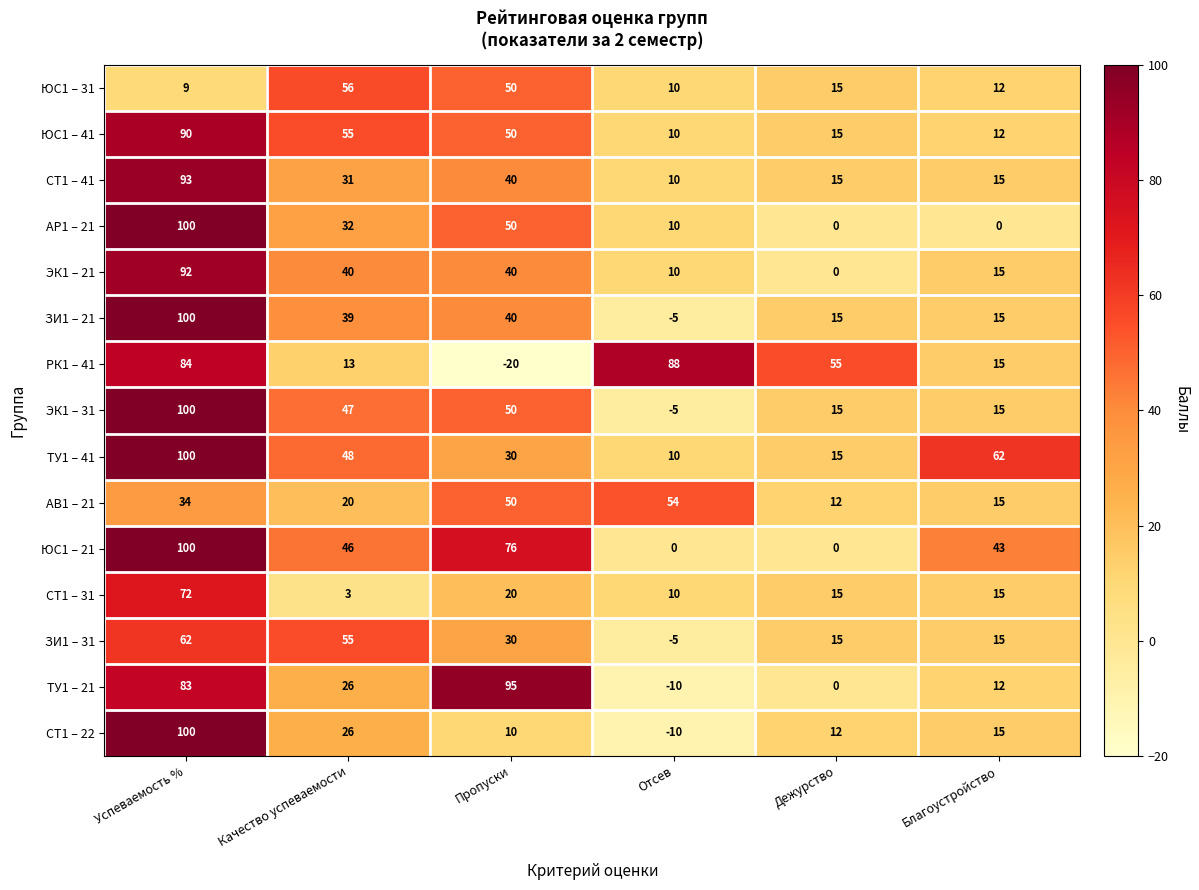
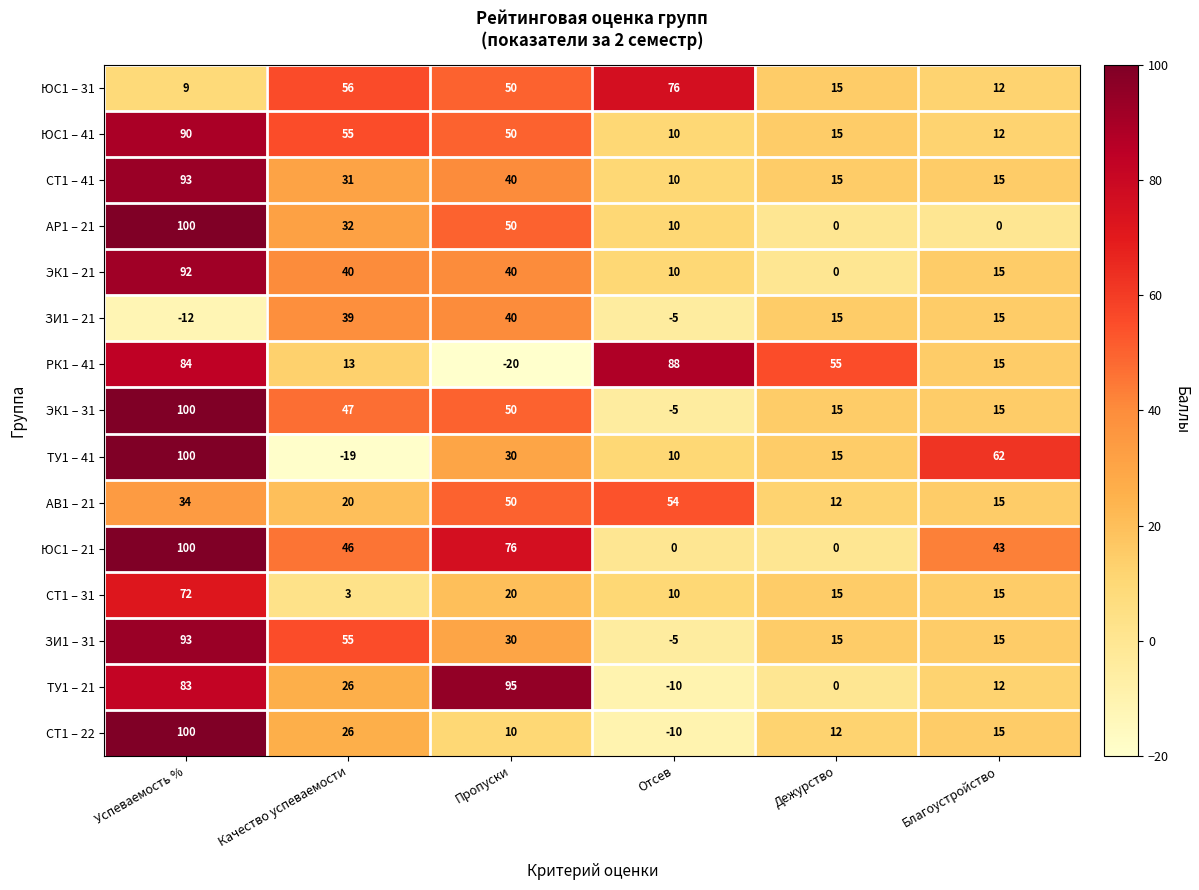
  {
    "ЮС1 – 31": {
      "Успеваемость %": 9,
      "Качество успеваемости": 56,
      "Пропуски": 50,
-     "Отсев": 10,
+     "Отсев": 76,
      "Дежурство": 15,
      "Благоустройство": 12
    },
    "ЮС1 – 41": {
      "Успеваемость %": 90,
      "Качество успеваемости": 55,
      "Пропуски": 50,
      "Отсев": 10,
      "Дежурство": 15,
      "Благоустройство": 12
    },
    "СТ1 – 41": {
      "Успеваемость %": 93,
      "Качество успеваемости": 31,
      "Пропуски": 40,
      "Отсев": 10,
      "Дежурство": 15,
      "Благоустройство": 15
    },
    "АР1 – 21": {
      "Успеваемость %": 100,
      "Качество успеваемости": 32,
      "Пропуски": 50,
      "Отсев": 10,
      "Дежурство": 0,
      "Благоустройство": 0
    },
    "ЭК1 – 21": {
      "Успеваемость %": 92,
      "Качество успеваемости": 40,
      "Пропуски": 40,
      "Отсев": 10,
      "Дежурство": 0,
      "Благоустройство": 15
    },
    "ЗИ1 – 21": {
-     "Успеваемость %": 100,
+     "Успеваемость %": -12,
      "Качество успеваемости": 39,
      "Пропуски": 40,
      "Отсев": -5,
      "Дежурство": 15,
      "Благоустройство": 15
    },
    "РК1 – 41": {
      "Успеваемость %": 84,
      "Качество успеваемости": 13,
      "Пропуски": -20,
      "Отсев": 88,
      "Дежурство": 55,
      "Благоустройство": 15
    },
    "ЭК1 – 31": {
      "Успеваемость %": 100,
      "Качество успеваемости": 47,
      "Пропуски": 50,
      "Отсев": -5,
      "Дежурство": 15,
      "Благоустройство": 15
    },
    "ТУ1 – 41": {
      "Успеваемость %": 100,
-     "Качество успеваемости": 48,
+     "Качество успеваемости": -19,
      "Пропуски": 30,
      "Отсев": 10,
      "Дежурство": 15,
      "Благоустройство": 62
    },
    "АВ1 – 21": {
      "Успеваемость %": 34,
      "Качество успеваемости": 20,
      "Пропуски": 50,
      "Отсев": 54,
      "Дежурство": 12,
      "Благоустройство": 15
    },
    "ЮС1 – 21": {
      "Успеваемость %": 100,
      "Качество успеваемости": 46,
      "Пропуски": 76,
      "Отсев": 0,
      "Дежурство": 0,
      "Благоустройство": 43
    },
    "СТ1 – 31": {
      "Успеваемость %": 72,
      "Качество успеваемости": 3,
      "Пропуски": 20,
      "Отсев": 10,
      "Дежурство": 15,
      "Благоустройство": 15
    },
    "ЗИ1 – 31": {
-     "Успеваемость %": 62,
+     "Успеваемость %": 93,
      "Качество успеваемости": 55,
      "Пропуски": 30,
      "Отсев": -5,
      "Дежурство": 15,
      "Благоустройство": 15
    },
    "ТУ1 – 21": {
      "Успеваемость %": 83,
      "Качество успеваемости": 26,
      "Пропуски": 95,
      "Отсев": -10,
      "Дежурство": 0,
      "Благоустройство": 12
    },
    "СТ1 – 22": {
      "Успеваемость %": 100,
      "Качество успеваемости": 26,
      "Пропуски": 10,
      "Отсев": -10,
      "Дежурство": 12,
      "Благоустройство": 15
    }
  }
